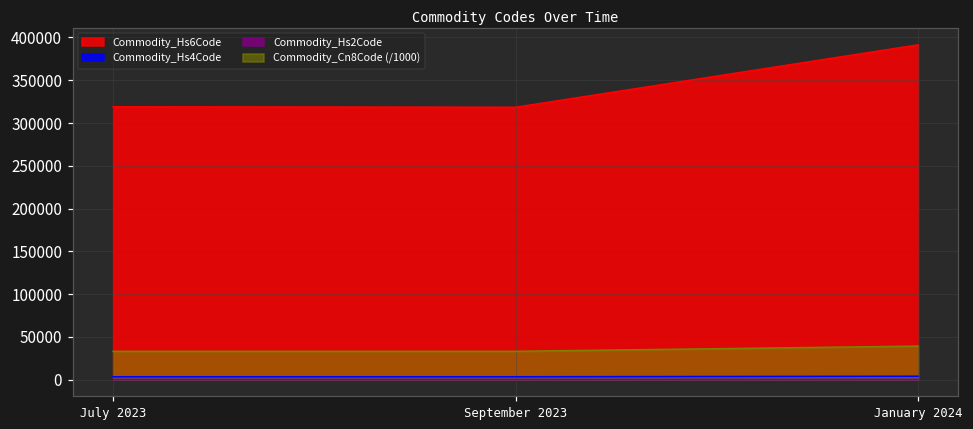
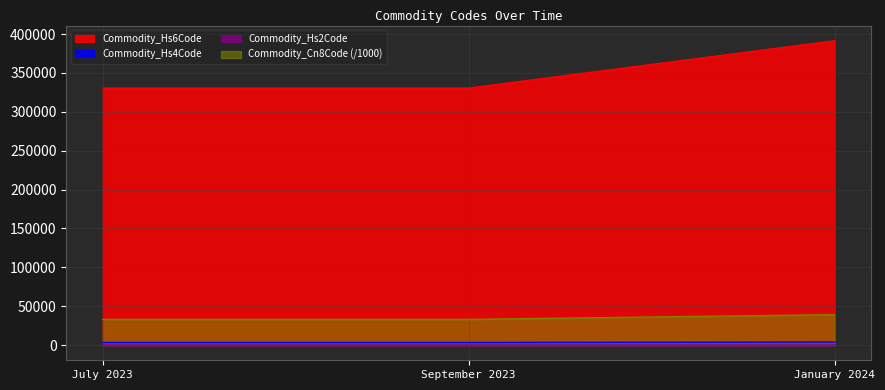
  {
    "Commodity_Hs6Code": {
-     "July 2023": 320000,
-     "September 2023": 320000,
+     "July 2023": 330000,
+     "September 2023": 330000,
      "January 2024": 390000
    },
    "Commodity_Hs4Code": {
      "January 2024": 0
    },
    "Commodity_Hs2Code": {
      "January 2024": 0
    },
    "Commodity_Cn8Code (/1000)": {
      "July 2023": 30000,
      "September 2023": 30000,
      "January 2024": 40000
    }
  }
